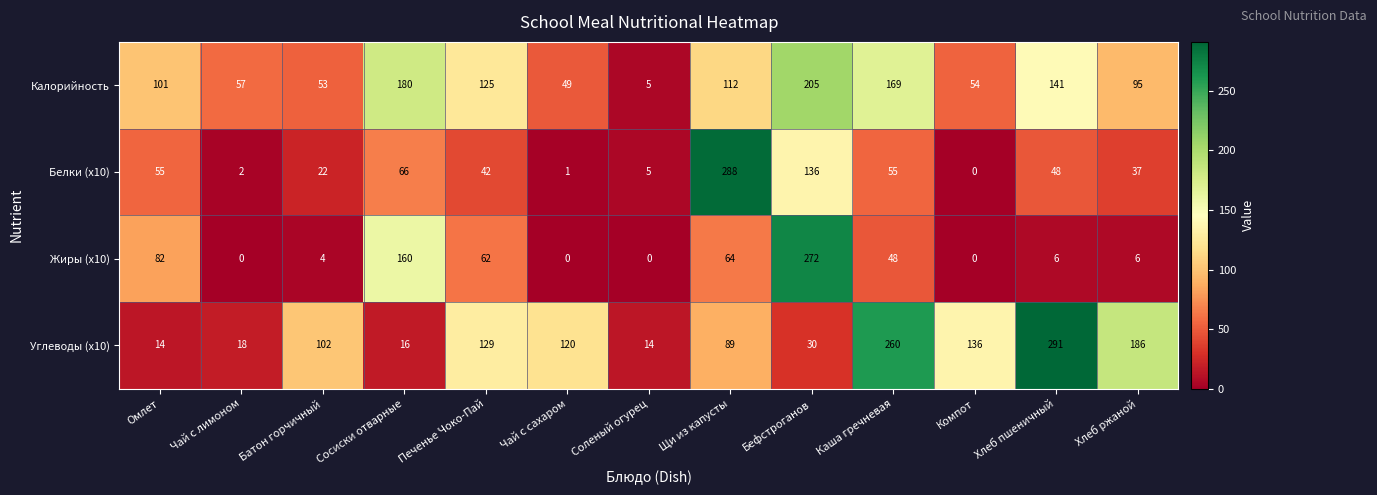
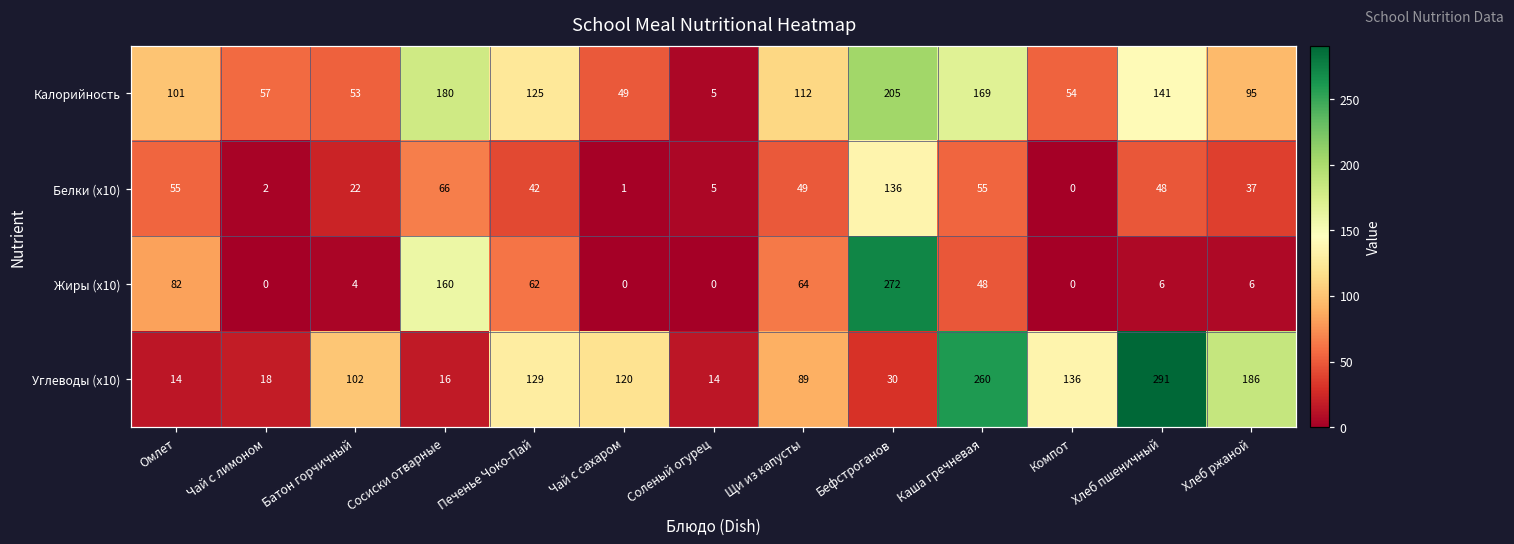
  {
    "Калорийность": {
      "Омлет": 101,
      "Чай с лимоном": 57,
      "Батон горчичный": 53,
      "Сосиски отварные": 180,
      "Печенье Чоко-Пай": 125,
      "Чай с сахаром": 49,
      "Соленый огурец": 5,
      "Щи из капусты": 112,
      "Бефстроганов": 205,
      "Каша гречневая": 169,
      "Компот": 54,
      "Хлеб пшеничный": 141,
      "Хлеб ржаной": 95
    },
    "Белки (x10)": {
      "Омлет": 55,
      "Чай с лимоном": 2,
      "Батон горчичный": 22,
      "Сосиски отварные": 66,
      "Печенье Чоко-Пай": 42,
      "Чай с сахаром": 1,
      "Соленый огурец": 5,
-     "Щи из капусты": 288,
+     "Щи из капусты": 49,
      "Бефстроганов": 136,
      "Каша гречневая": 55,
      "Компот": 0,
      "Хлеб пшеничный": 48,
      "Хлеб ржаной": 37
    },
    "Жиры (x10)": {
      "Омлет": 82,
      "Чай с лимоном": 0,
      "Батон горчичный": 4,
      "Сосиски отварные": 160,
      "Печенье Чоко-Пай": 62,
      "Чай с сахаром": 0,
      "Соленый огурец": 0,
      "Щи из капусты": 64,
      "Бефстроганов": 272,
      "Каша гречневая": 48,
      "Компот": 0,
      "Хлеб пшеничный": 6,
      "Хлеб ржаной": 6
    },
    "Углеводы (x10)": {
      "Омлет": 14,
      "Чай с лимоном": 18,
      "Батон горчичный": 102,
      "Сосиски отварные": 16,
      "Печенье Чоко-Пай": 129,
      "Чай с сахаром": 120,
      "Соленый огурец": 14,
      "Щи из капусты": 89,
      "Бефстроганов": 30,
      "Каша гречневая": 260,
      "Компот": 136,
      "Хлеб пшеничный": 291,
      "Хлеб ржаной": 186
    }
  }
